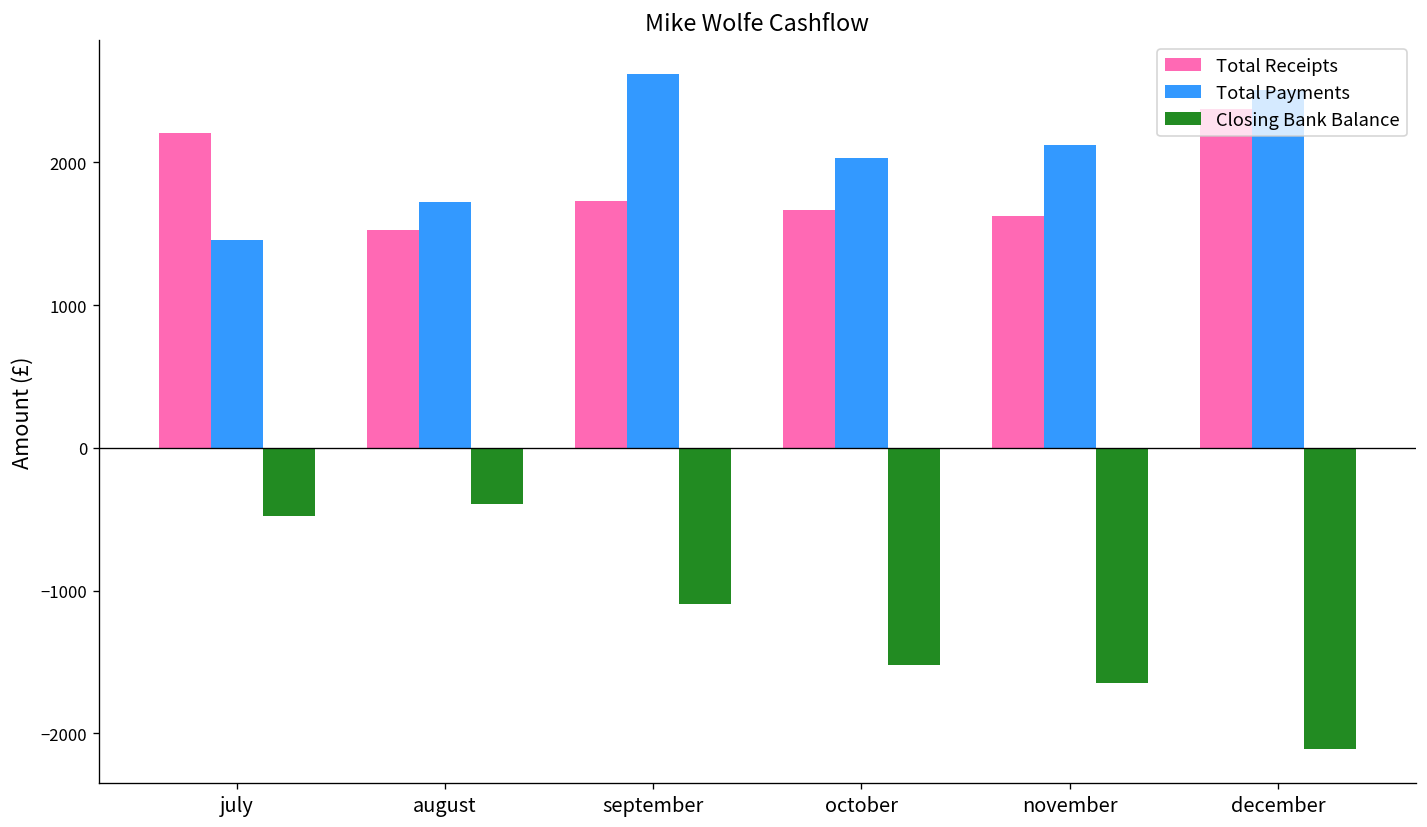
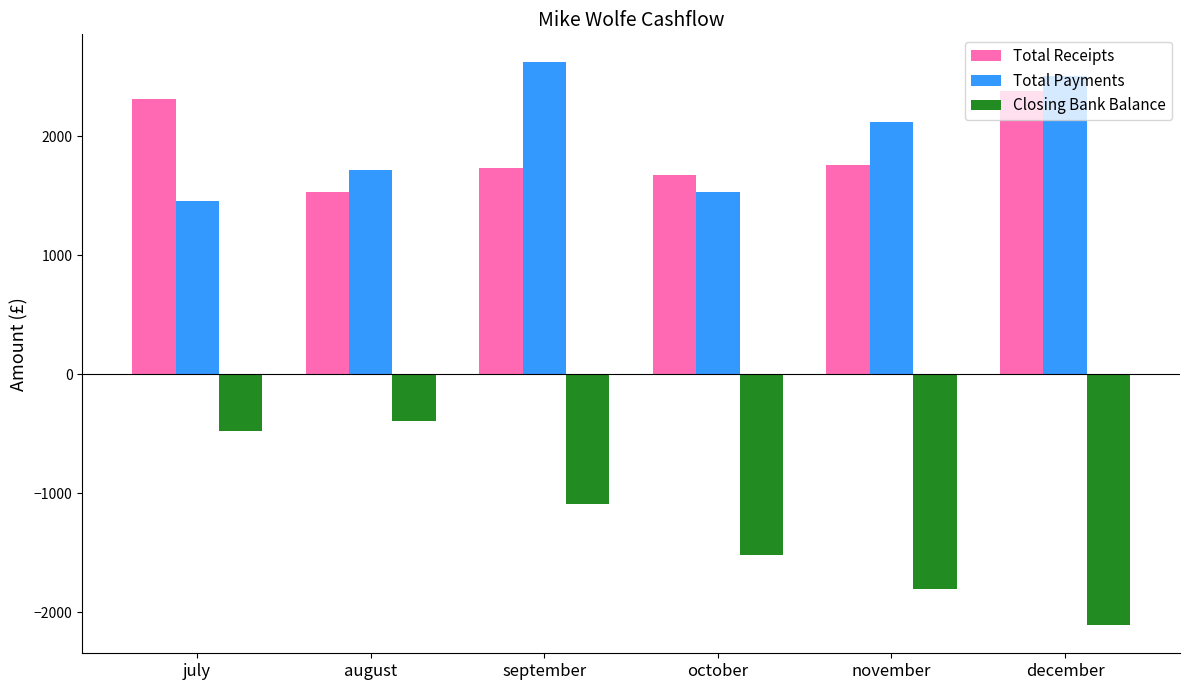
  {
    "Total Receipts": {
-     "july": 2210,
+     "july": 2310,
      "august": 1530,
      "september": 1730,
      "october": 1670,
-     "november": 1630
+     "november": 1760
    },
    "Total Payments": {
      "july": 1460,
      "august": 1720,
      "september": 2620,
-     "october": 2030,
+     "october": 1530,
      "november": 2120
    },
    "Closing Bank Balance": {
      "july": -480,
      "august": -400,
      "september": -1090,
      "october": -1520,
-     "november": -1650,
+     "november": -1810,
      "december": -2110
    }
  }
